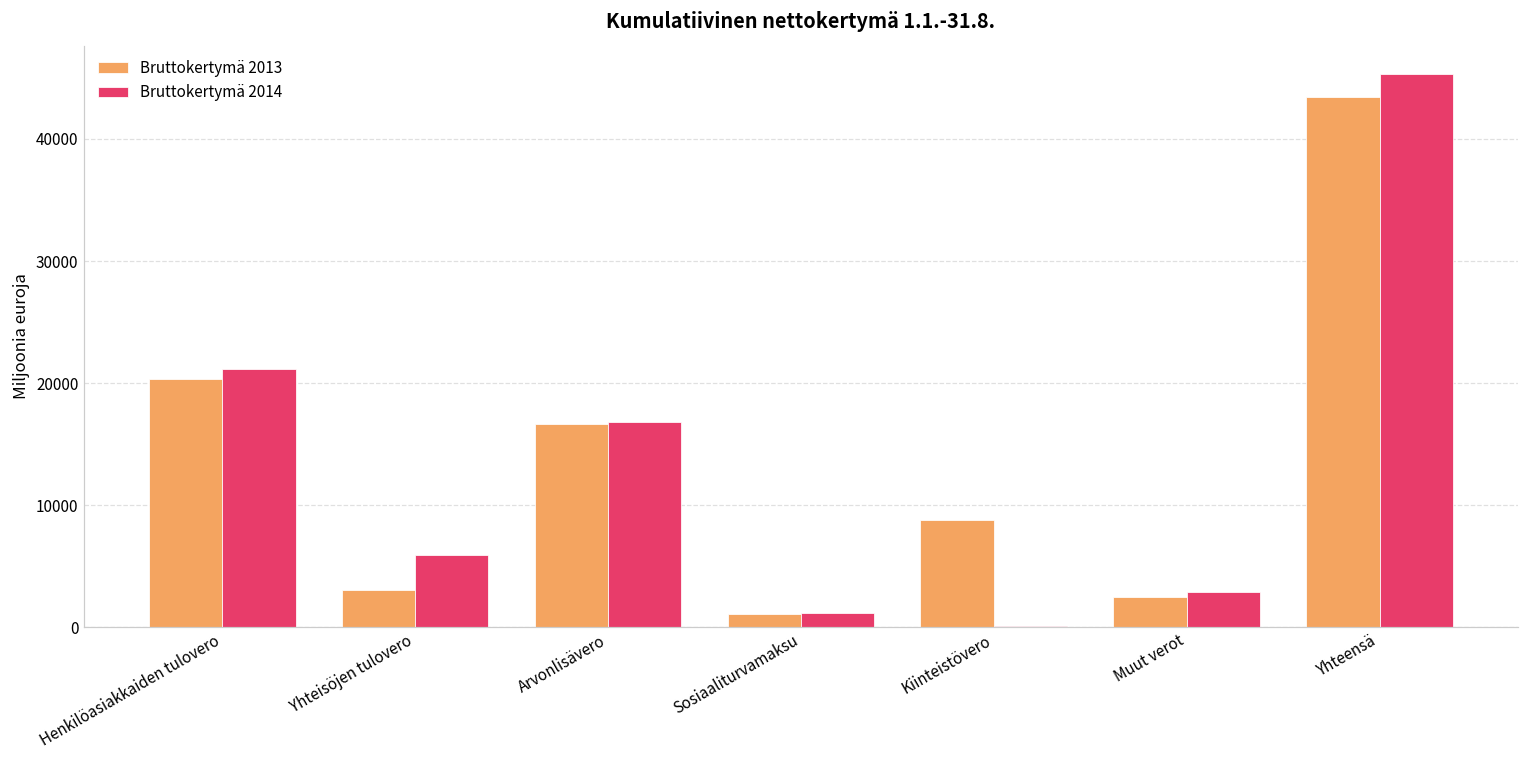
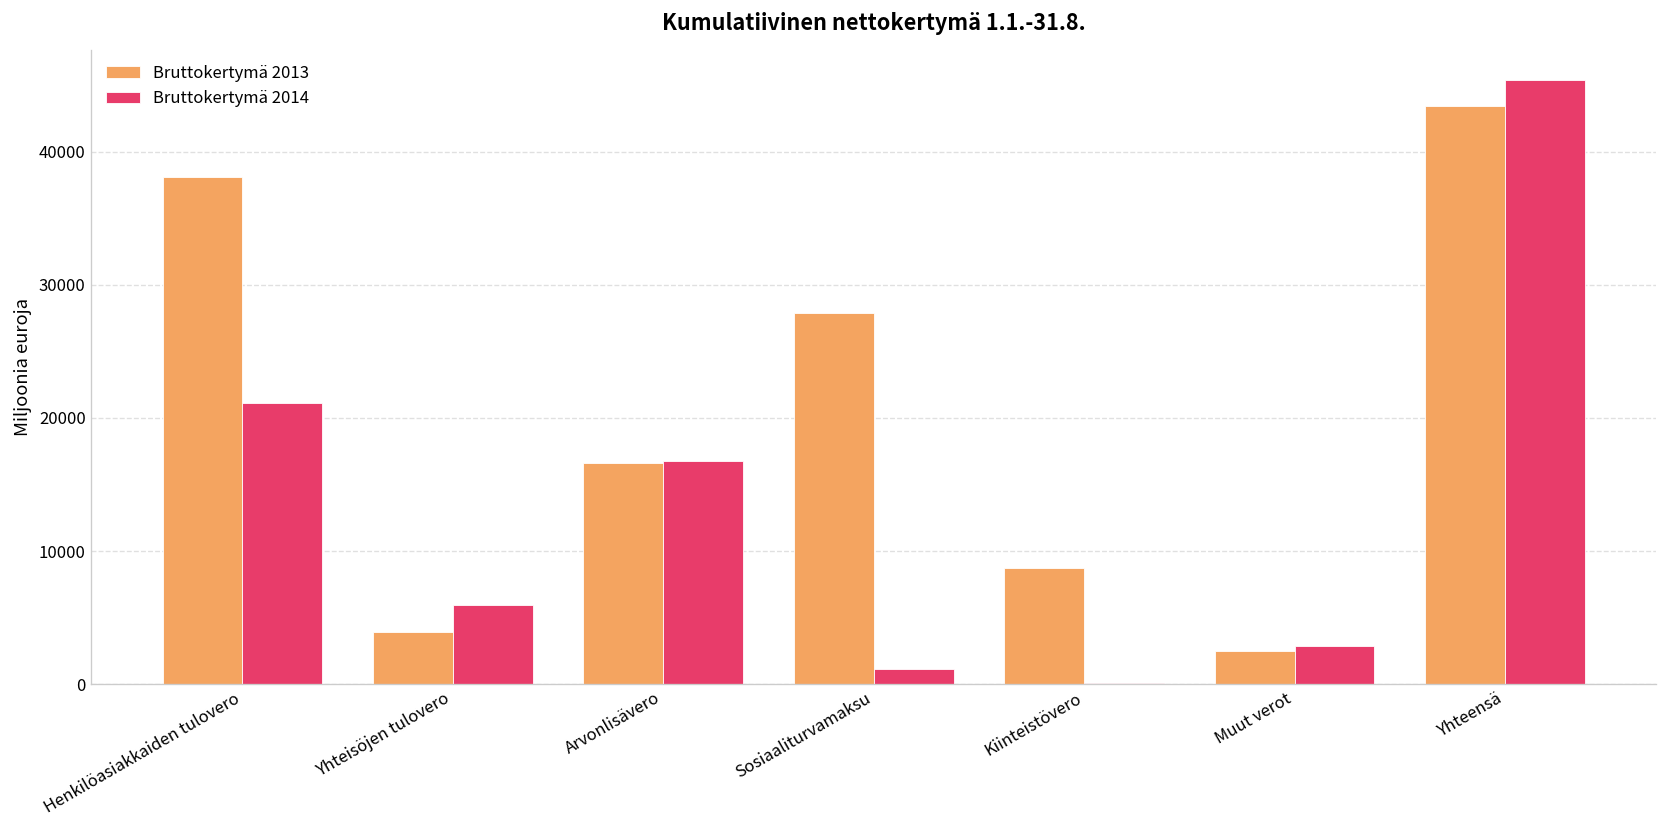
  {
    "Bruttokertymä 2013": {
-     "Henkilöasiakkaiden tulovero": 20300,
-     "Yhteisöjen tulovero": 3100,
+     "Henkilöasiakkaiden tulovero": 38100,
+     "Yhteisöjen tulovero": 3900,
      "Arvonlisävero": 16600,
-     "Sosiaaliturvamaksu": 1100,
+     "Sosiaaliturvamaksu": 27900,
      "Kiinteistövero": 8700,
      "Muut verot": 2500,
      "Yhteensä": 43400
    },
    "Bruttokertymä 2014": {
      "Henkilöasiakkaiden tulovero": 21100,
      "Yhteisöjen tulovero": 6000,
      "Arvonlisävero": 16800,
      "Sosiaaliturvamaksu": 1100,
      "Muut verot": 2900,
      "Yhteensä": 45400
    }
  }
